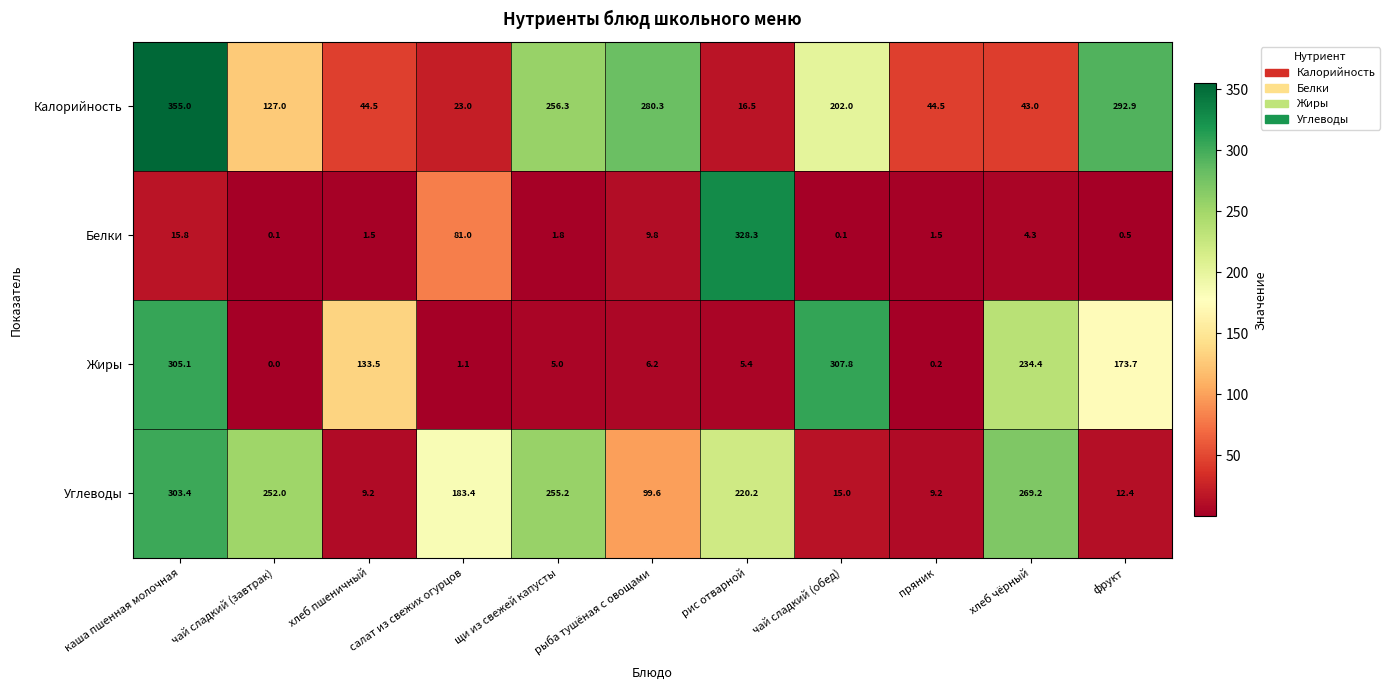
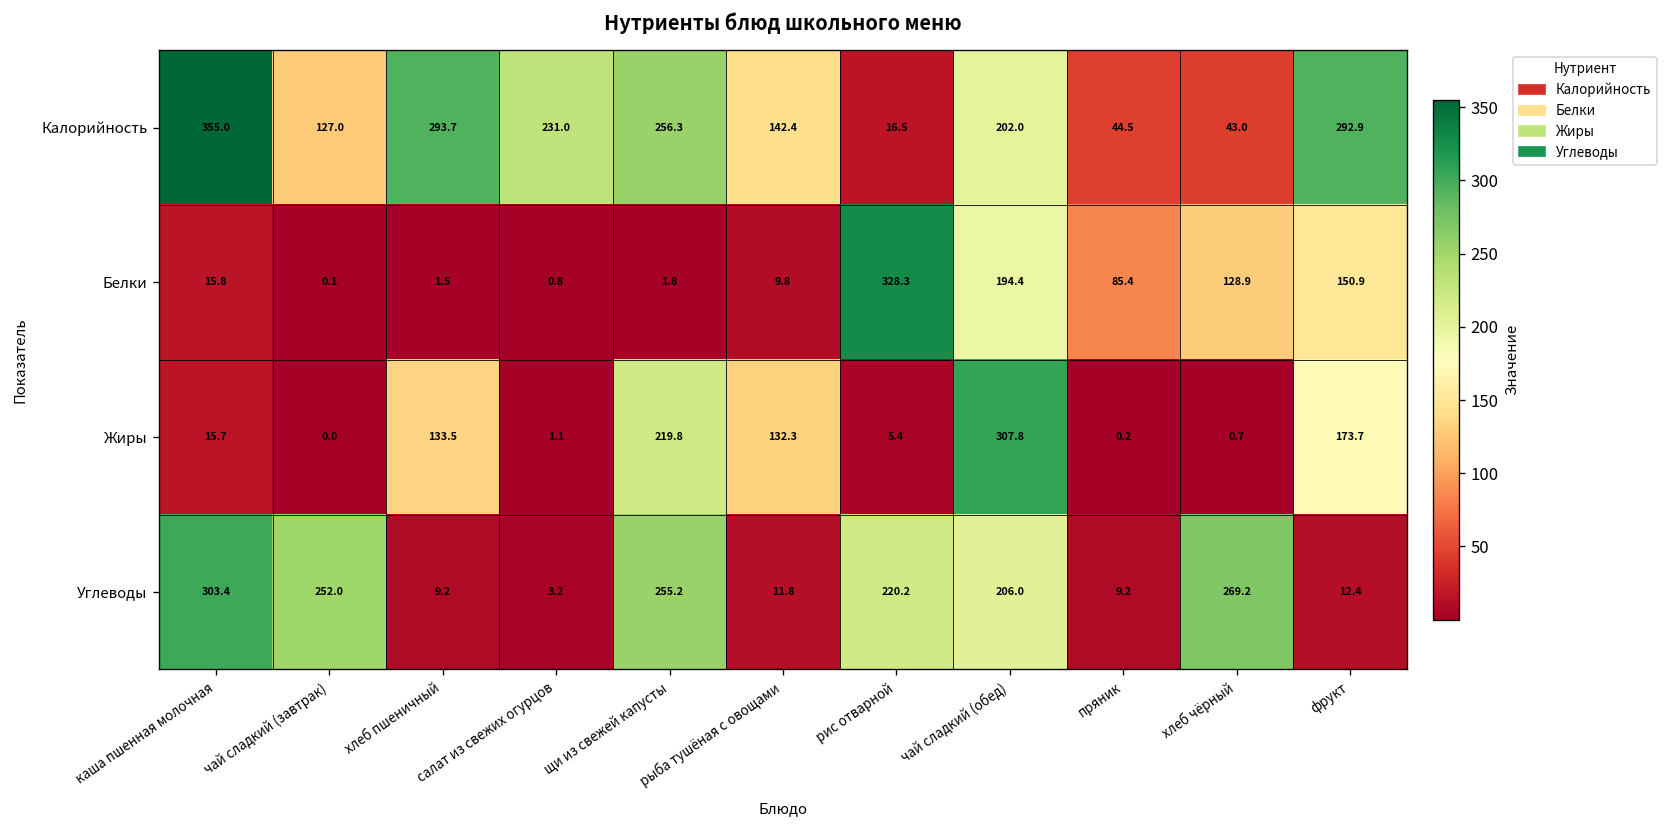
  {
    "Калорийность": {
      "каша пшенная молочная": 355.0,
      "чай сладкий (завтрак)": 127.0,
-     "хлеб пшеничный": 44.5,
-     "салат из свежих огурцов": 23.0,
+     "хлеб пшеничный": 293.7,
+     "салат из свежих огурцов": 231.0,
      "щи из свежей капусты": 256.3,
-     "рыба тушёная с овощами": 280.3,
+     "рыба тушёная с овощами": 142.4,
      "рис отварной": 16.5,
      "чай сладкий (обед)": 202.0,
      "пряник": 44.5,
      "хлеб чёрный": 43.0,
      "фрукт": 292.9
    },
    "Белки": {
      "каша пшенная молочная": 15.8,
      "чай сладкий (завтрак)": 0.1,
      "хлеб пшеничный": 1.5,
-     "салат из свежих огурцов": 81.0,
+     "салат из свежих огурцов": 0.8,
      "щи из свежей капусты": 1.8,
      "рыба тушёная с овощами": 9.8,
      "рис отварной": 328.3,
-     "чай сладкий (обед)": 0.1,
-     "пряник": 1.5,
-     "хлеб чёрный": 4.3,
-     "фрукт": 0.5
+     "чай сладкий (обед)": 194.4,
+     "пряник": 85.4,
+     "хлеб чёрный": 128.9,
+     "фрукт": 150.9
    },
    "Жиры": {
-     "каша пшенная молочная": 305.1,
+     "каша пшенная молочная": 15.7,
      "чай сладкий (завтрак)": 0.0,
      "хлеб пшеничный": 133.5,
      "салат из свежих огурцов": 1.1,
-     "щи из свежей капусты": 5.0,
-     "рыба тушёная с овощами": 6.2,
+     "щи из свежей капусты": 219.8,
+     "рыба тушёная с овощами": 132.3,
      "рис отварной": 5.4,
      "чай сладкий (обед)": 307.8,
      "пряник": 0.2,
-     "хлеб чёрный": 234.4,
+     "хлеб чёрный": 0.7,
      "фрукт": 173.7
    },
    "Углеводы": {
      "каша пшенная молочная": 303.4,
      "чай сладкий (завтрак)": 252.0,
      "хлеб пшеничный": 9.2,
-     "салат из свежих огурцов": 183.4,
+     "салат из свежих огурцов": 3.2,
      "щи из свежей капусты": 255.2,
-     "рыба тушёная с овощами": 99.6,
+     "рыба тушёная с овощами": 11.8,
      "рис отварной": 220.2,
-     "чай сладкий (обед)": 15.0,
+     "чай сладкий (обед)": 206.0,
      "пряник": 9.2,
      "хлеб чёрный": 269.2,
      "фрукт": 12.4
    }
  }
